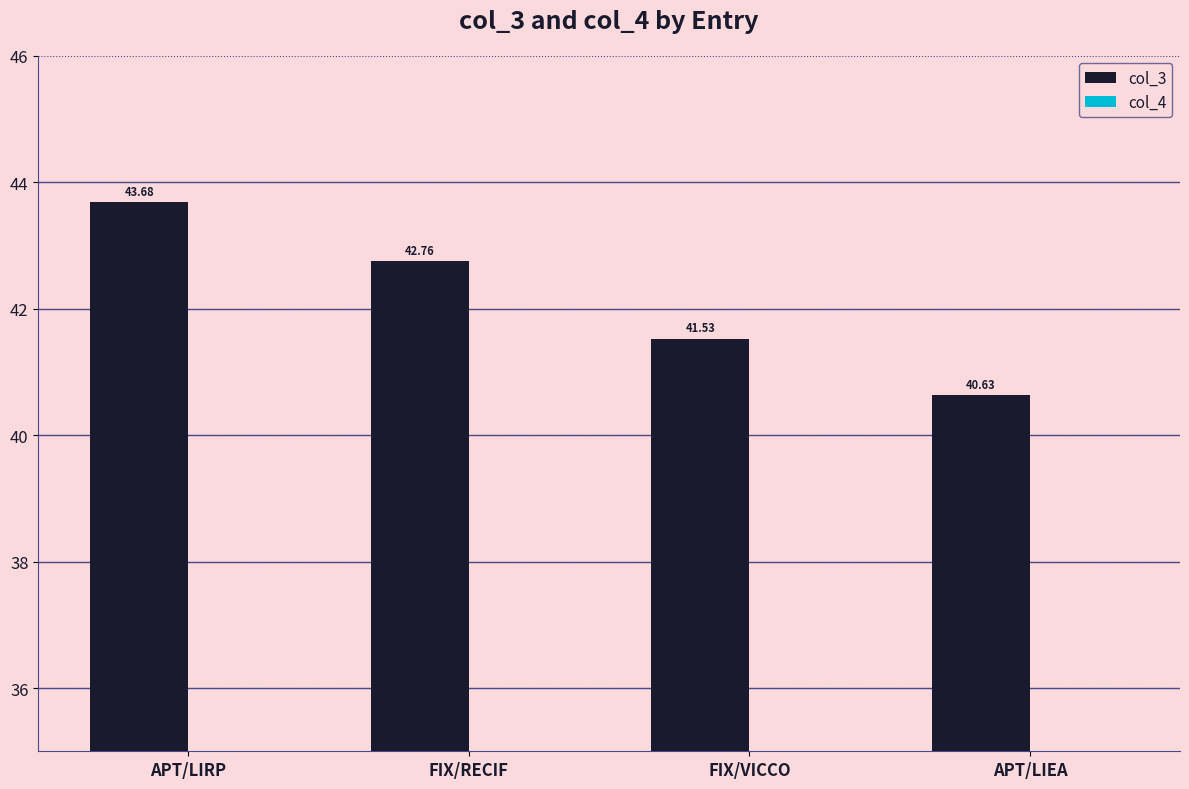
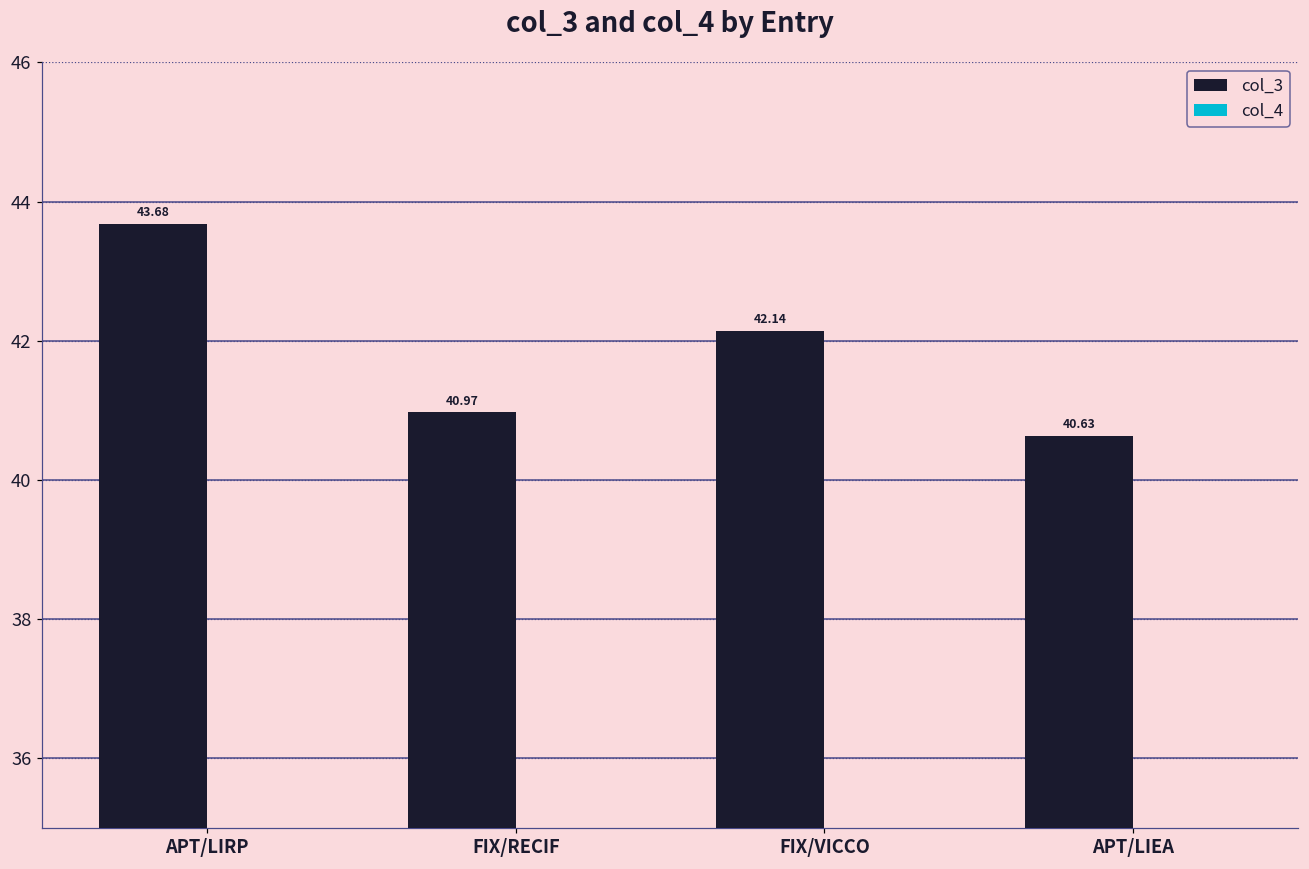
  {
    "col_3": {
      "APT/LIRP": 43.68,
-     "FIX/RECIF": 42.76,
-     "FIX/VICCO": 41.53,
+     "FIX/RECIF": 40.97,
+     "FIX/VICCO": 42.14,
      "APT/LIEA": 40.63
    }
  }
